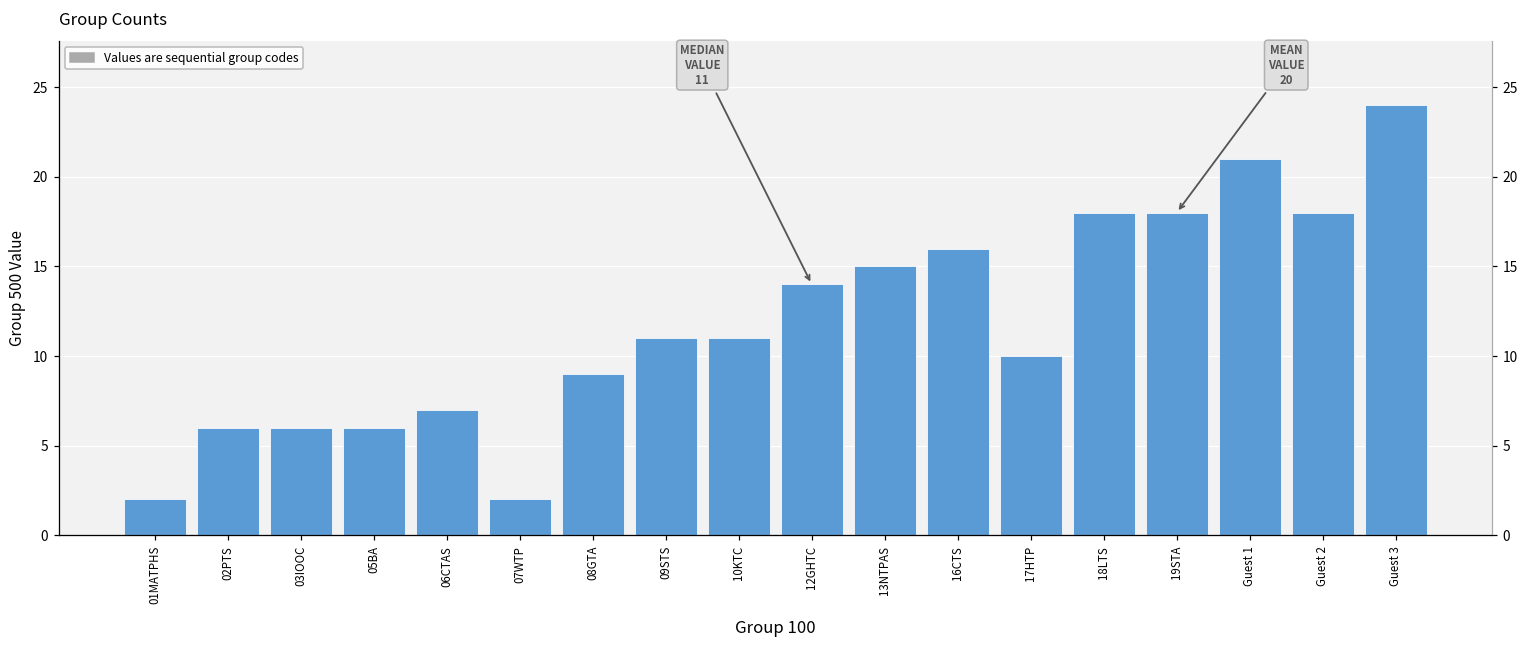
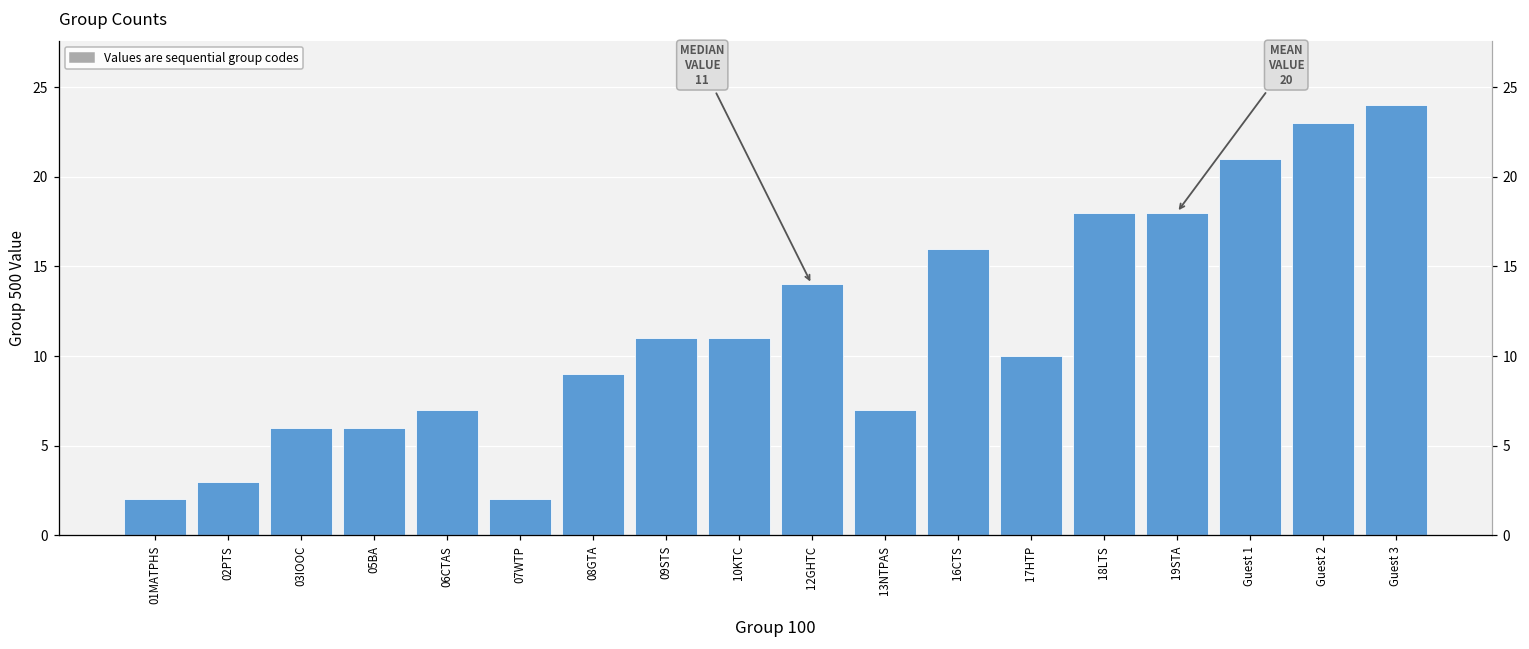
  {
    "01MATPHS": 2,
-   "02PTS": 6,
+   "02PTS": 3,
    "03IOOC": 6,
    "05BA": 6,
    "06CTAS": 7,
    "07WTP": 2,
    "08GTA": 9,
    "09STS": 11,
    "10KTC": 11,
-   "13NTPAS": 15,
+   "13NTPAS": 7,
    "16CTS": 16,
    "17HTP": 10,
    "18LTS": 18,
    "19STA": 18,
-   "Guest 2": 18,
+   "Guest 2": 23,
    "Guest 3": 24
  }
